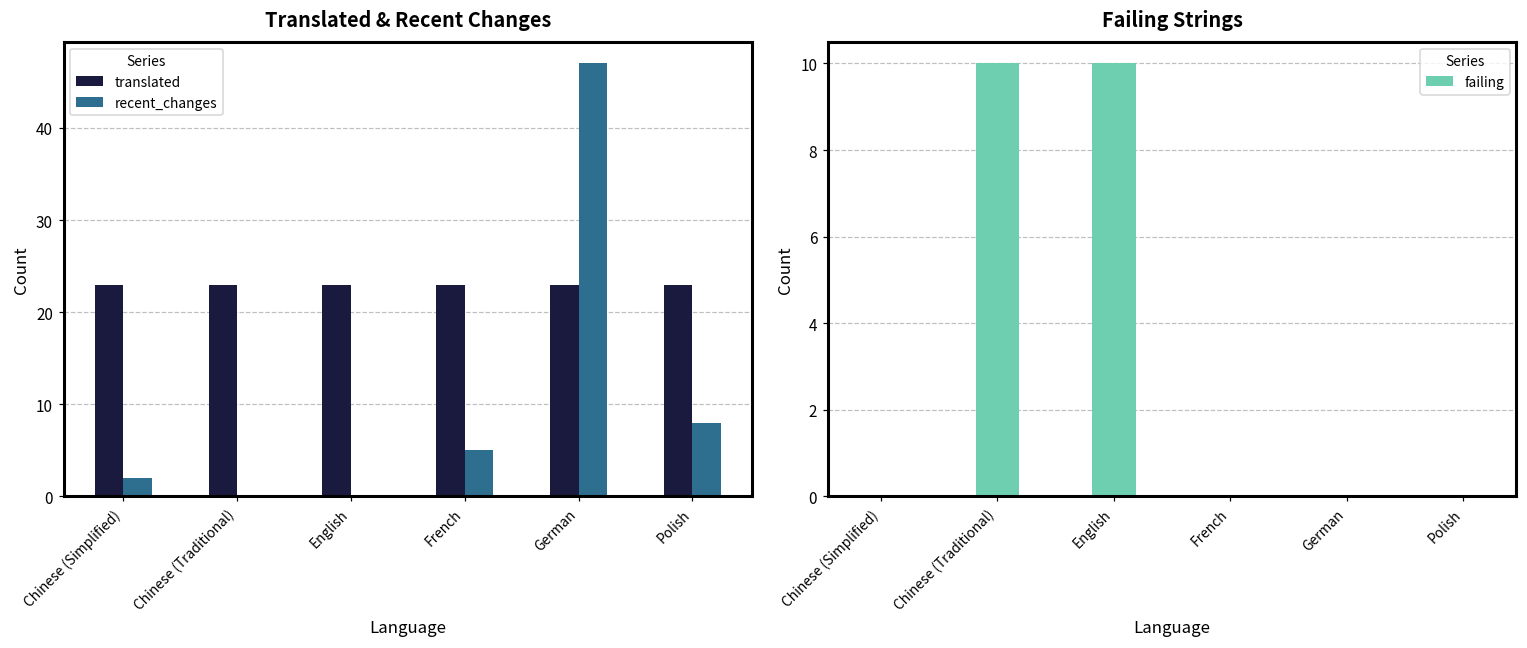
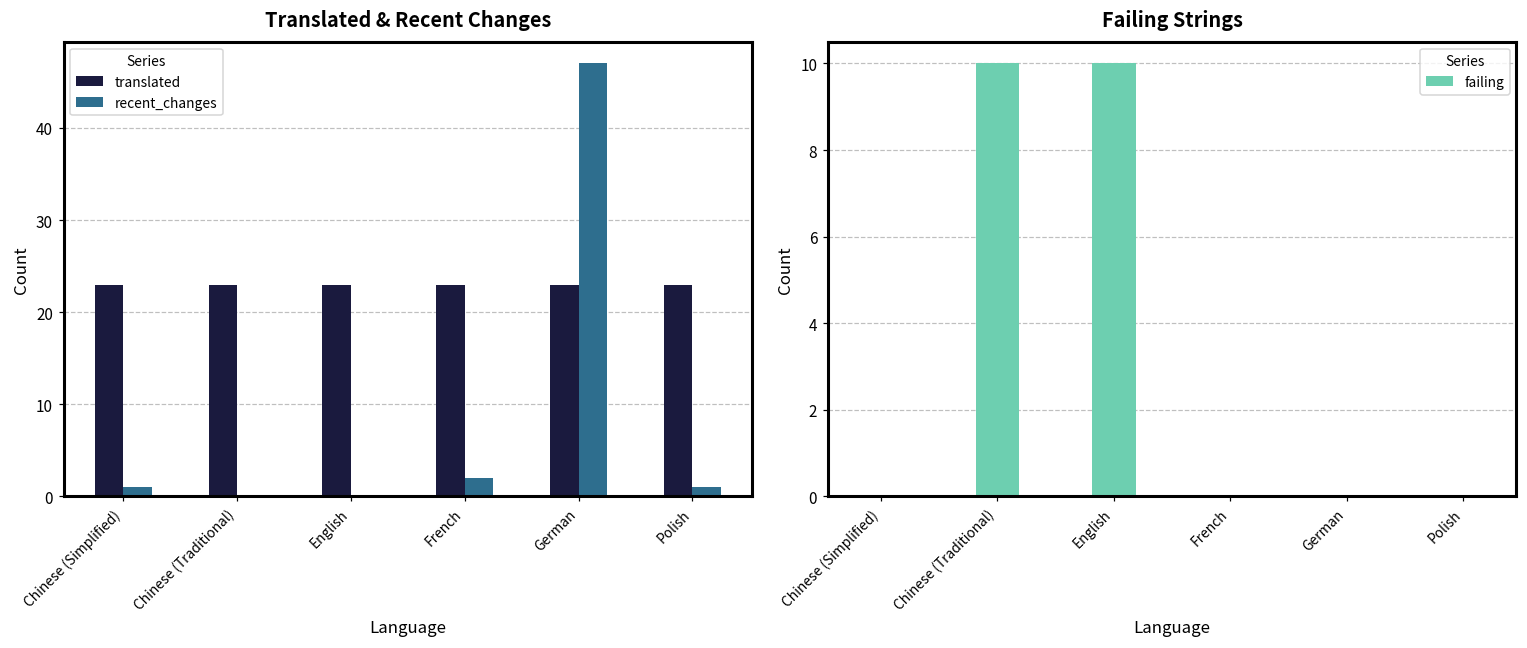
  {
    "Translated & Recent Changes": {
      "translated": {
        "Chinese (Simplified)": 23,
        "Chinese (Traditional)": 23,
        "English": 23,
        "French": 23,
        "German": 23,
        "Polish": 23
      },
      "recent_changes": {
-       "Chinese (Simplified)": 2,
+       "Chinese (Simplified)": 1,
        "Chinese (Traditional)": 0,
        "English": 0,
-       "French": 5,
+       "French": 2,
        "German": 47,
-       "Polish": 8
+       "Polish": 1
      }
    },
    "Failing Strings": {
      "Chinese (Simplified)": 0.0,
      "Chinese (Traditional)": 10.0,
      "English": 10.0,
      "French": 0.0,
      "German": 0.0,
      "Polish": 0.0
    }
  }
